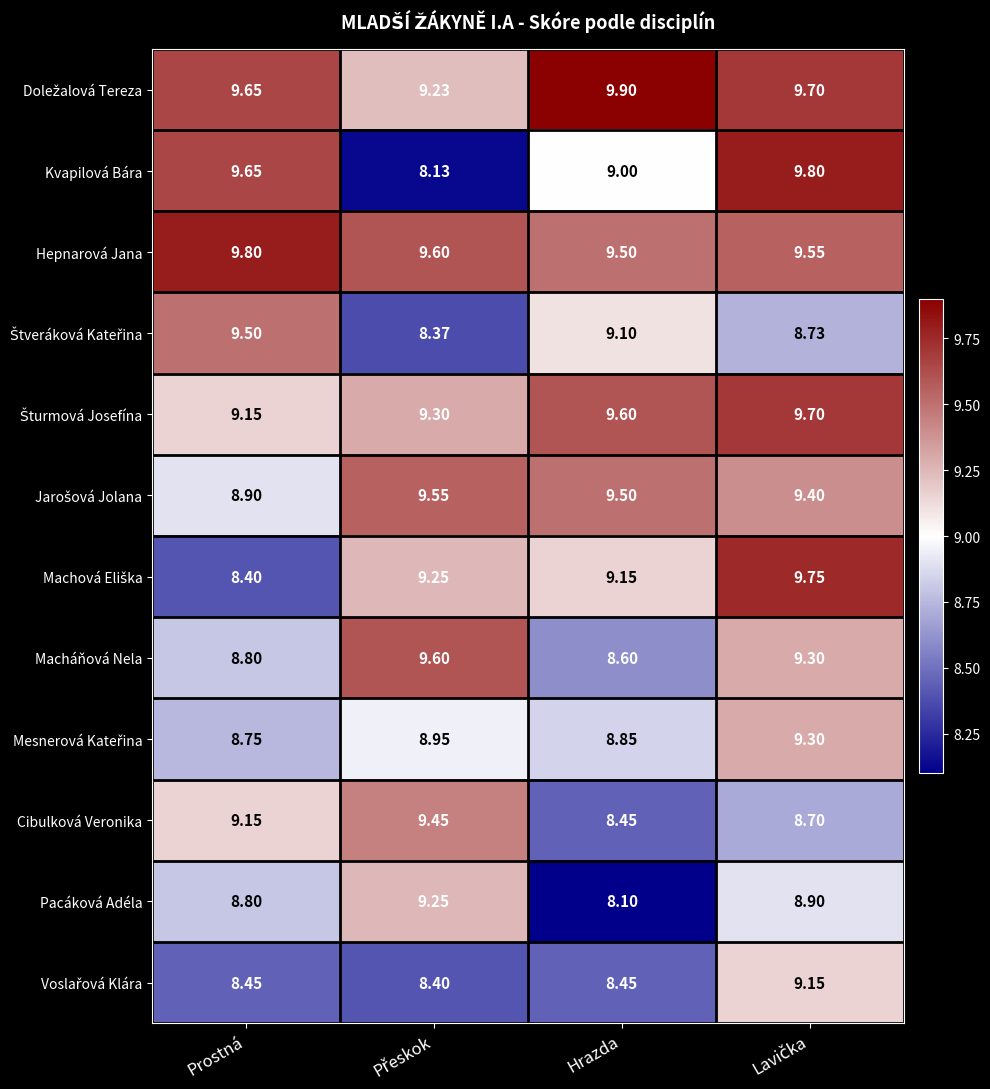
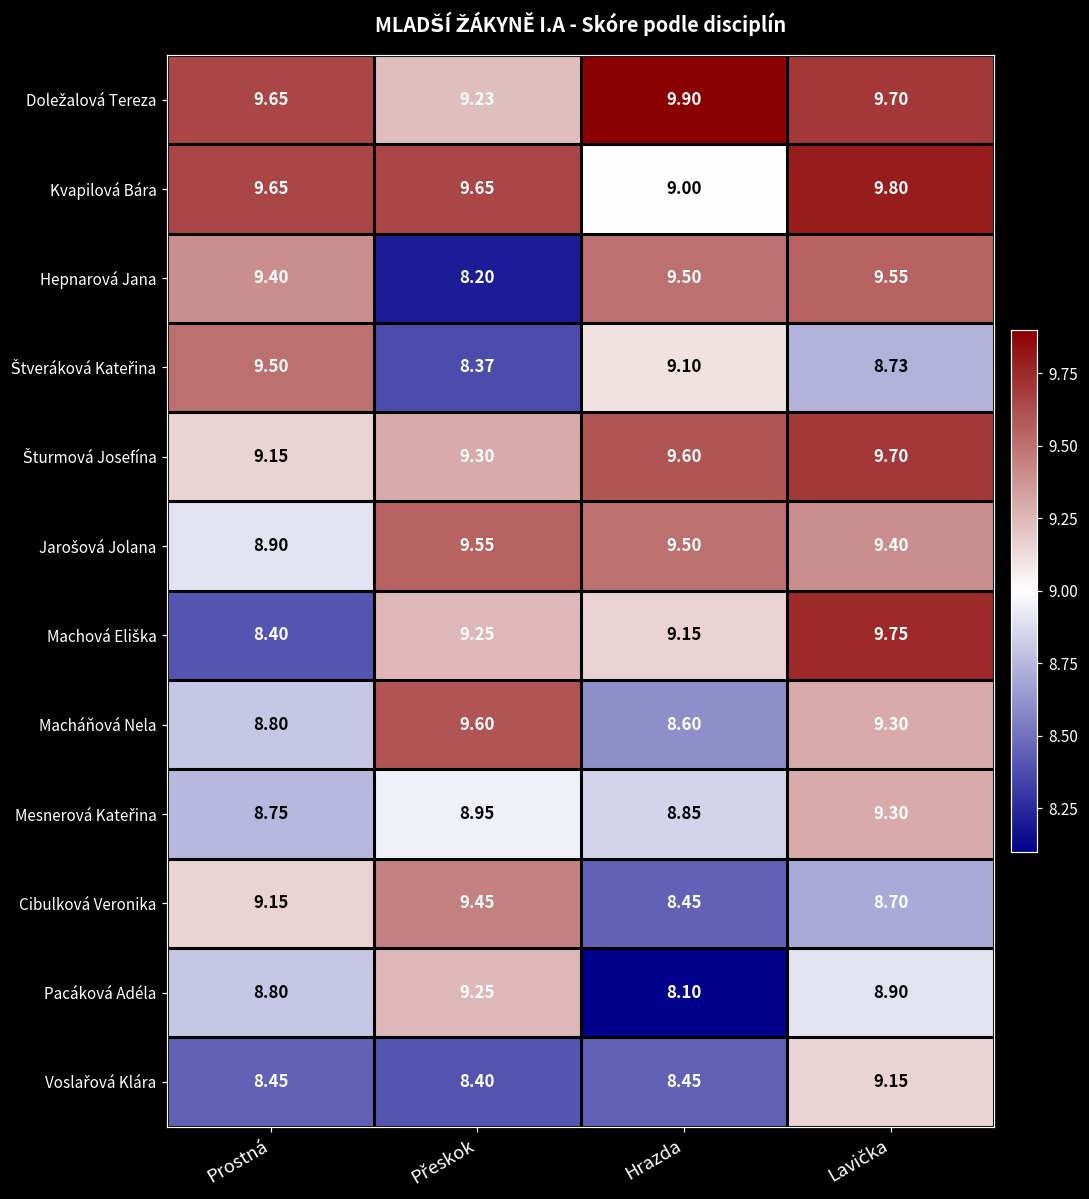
  {
    "Doležalová Tereza": {
      "Prostná": 9.65,
      "Přeskok": 9.23,
      "Hrazda": 9.90,
      "Lavička": 9.70
    },
    "Kvapilová Bára": {
      "Prostná": 9.65,
-     "Přeskok": 8.13,
+     "Přeskok": 9.65,
      "Hrazda": 9.00,
      "Lavička": 9.80
    },
    "Hepnarová Jana": {
-     "Prostná": 9.80,
-     "Přeskok": 9.60,
+     "Prostná": 9.40,
+     "Přeskok": 8.20,
      "Hrazda": 9.50,
      "Lavička": 9.55
    },
    "Štveráková Kateřina": {
      "Prostná": 9.50,
      "Přeskok": 8.37,
      "Hrazda": 9.10,
      "Lavička": 8.73
    },
    "Šturmová Josefína": {
      "Prostná": 9.15,
      "Přeskok": 9.30,
      "Hrazda": 9.60,
      "Lavička": 9.70
    },
    "Jarošová Jolana": {
      "Prostná": 8.90,
      "Přeskok": 9.55,
      "Hrazda": 9.50,
      "Lavička": 9.40
    },
    "Machová Eliška": {
      "Prostná": 8.40,
      "Přeskok": 9.25,
      "Hrazda": 9.15,
      "Lavička": 9.75
    },
    "Macháňová Nela": {
      "Prostná": 8.80,
      "Přeskok": 9.60,
      "Hrazda": 8.60,
      "Lavička": 9.30
    },
    "Mesnerová Kateřina": {
      "Prostná": 8.75,
      "Přeskok": 8.95,
      "Hrazda": 8.85,
      "Lavička": 9.30
    },
    "Cibulková Veronika": {
      "Prostná": 9.15,
      "Přeskok": 9.45,
      "Hrazda": 8.45,
      "Lavička": 8.70
    },
    "Pacáková Adéla": {
      "Prostná": 8.80,
      "Přeskok": 9.25,
      "Hrazda": 8.10,
      "Lavička": 8.90
    },
    "Voslařová Klára": {
      "Prostná": 8.45,
      "Přeskok": 8.40,
      "Hrazda": 8.45,
      "Lavička": 9.15
    }
  }
